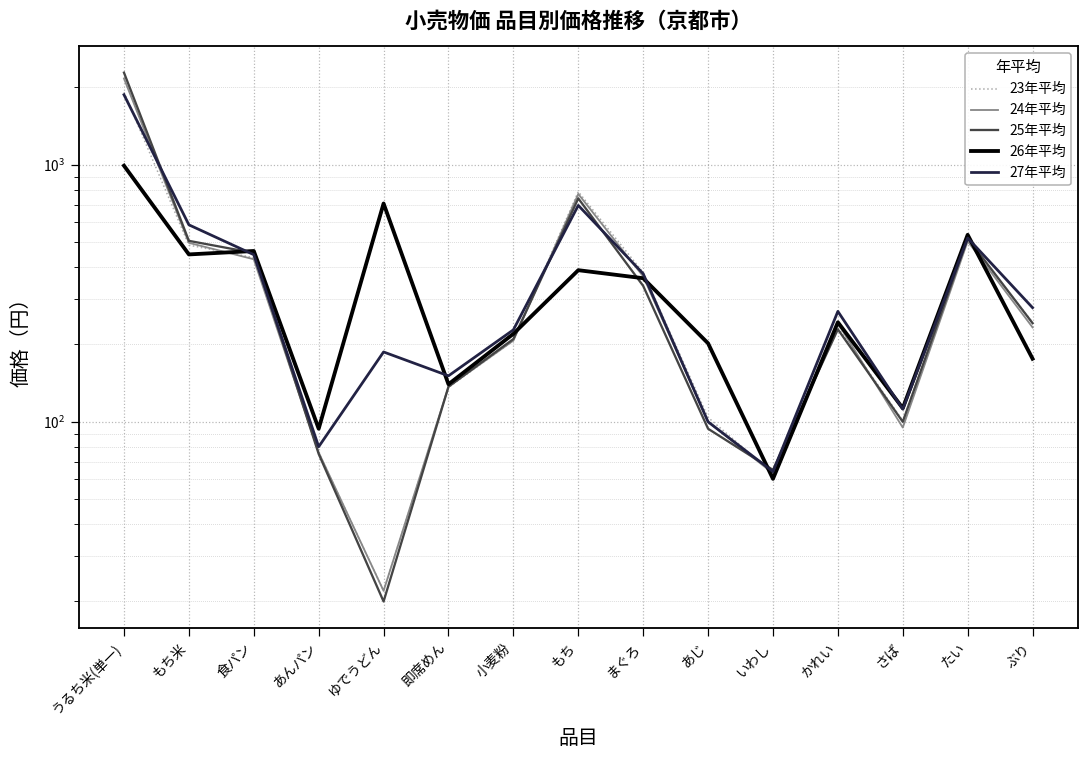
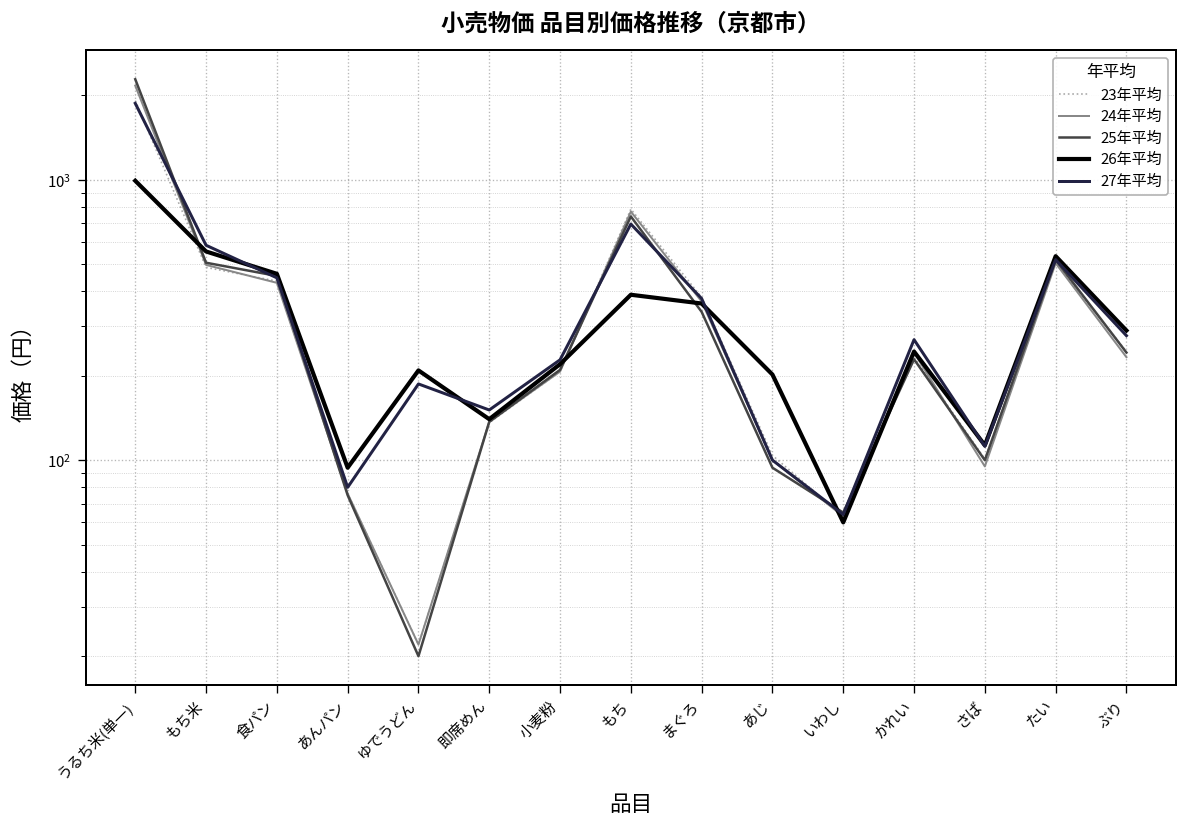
  {
    "26年平均": {
      "うるち米(単一)": 990,
-     "もち米": 450,
+     "もち米": 560,
      "あんパン": 94,
-     "ゆでうどん": 710,
+     "ゆでうどん": 210,
      "小麦粉": 220,
      "もち": 390,
      "あじ": 200,
      "いわし": 60,
      "たい": 530,
-     "ぶり": 180
+     "ぶり": 290
    }
  }
